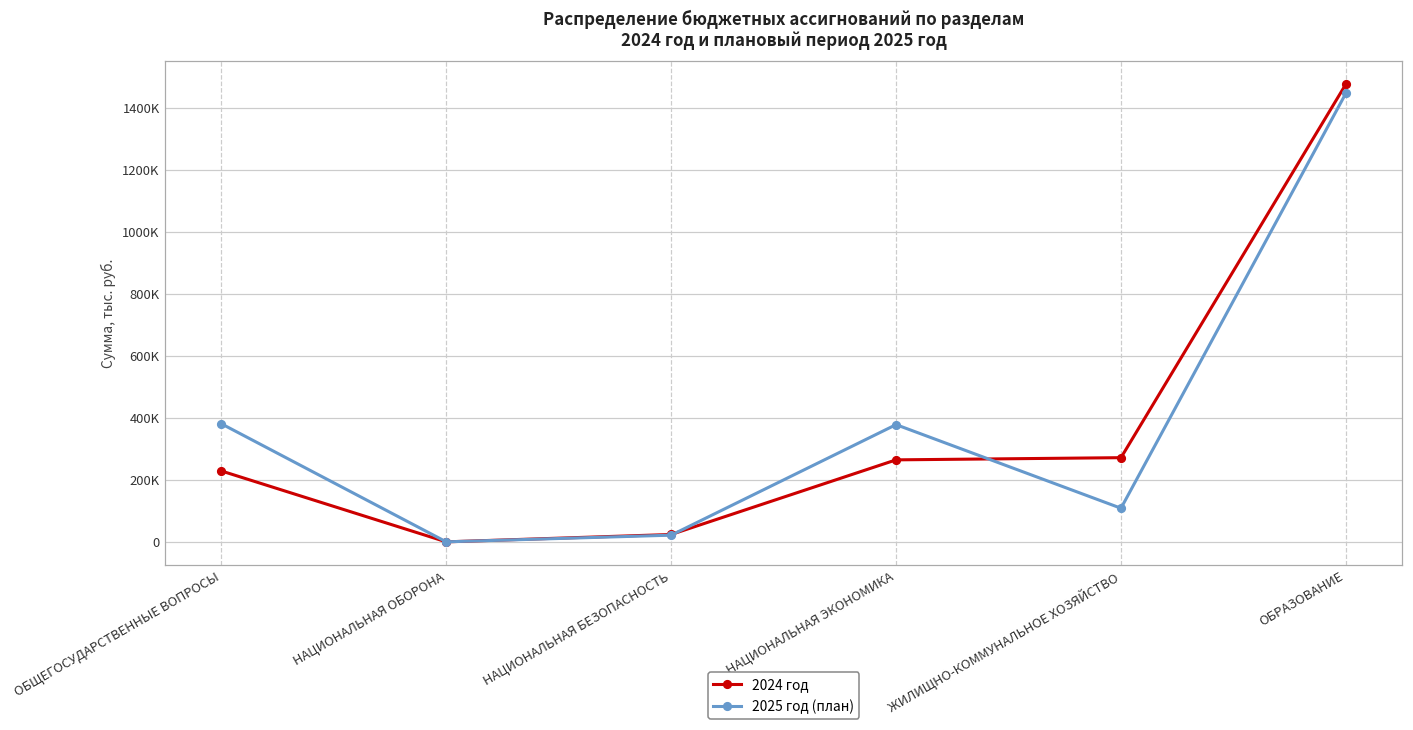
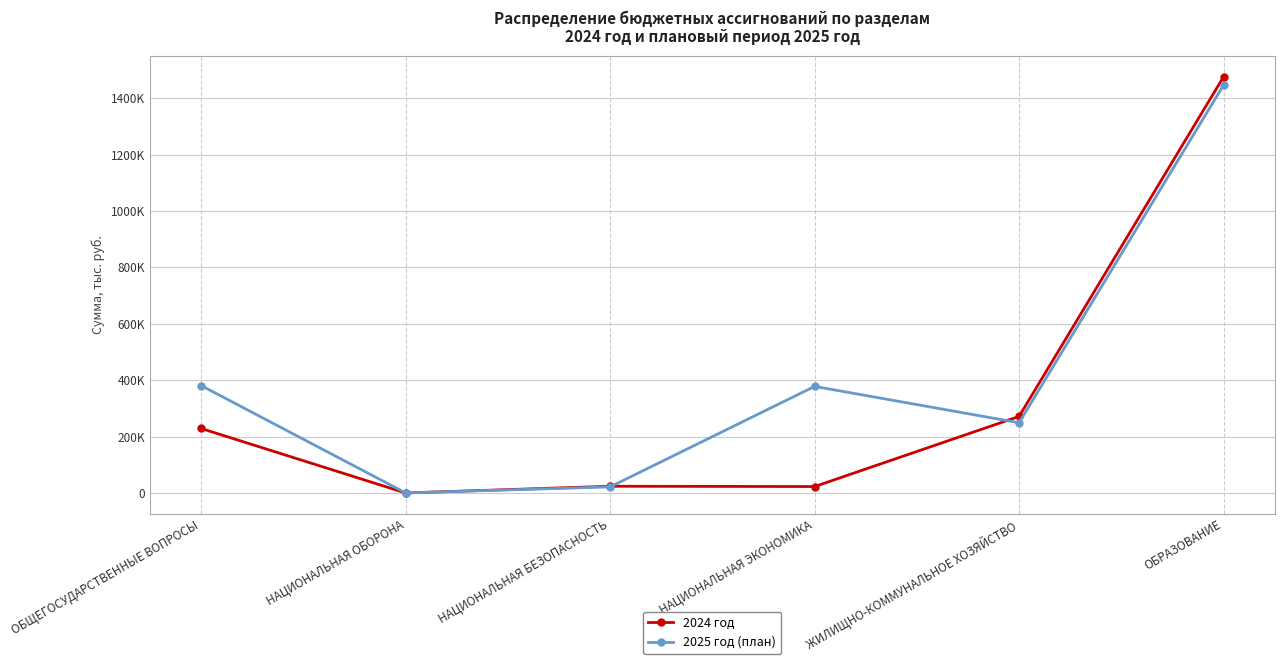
  {
    "2024 год": {
      "ОБЩЕГОСУДАРСТВЕННЫЕ ВОПРОСЫ": 230000,
-     "НАЦИОНАЛЬНАЯ ЭКОНОМИКА": 260000,
+     "НАЦИОНАЛЬНАЯ ЭКОНОМИКА": 20000,
      "ЖИЛИЩНО-КОММУНАЛЬНОЕ ХОЗЯЙСТВО": 270000,
      "ОБРАЗОВАНИЕ": 1480000
    },
    "2025 год (план)": {
      "ОБЩЕГОСУДАРСТВЕННЫЕ ВОПРОСЫ": 380000,
      "НАЦИОНАЛЬНАЯ ЭКОНОМИКА": 380000,
-     "ЖИЛИЩНО-КОММУНАЛЬНОЕ ХОЗЯЙСТВО": 110000,
+     "ЖИЛИЩНО-КОММУНАЛЬНОЕ ХОЗЯЙСТВО": 250000,
      "ОБРАЗОВАНИЕ": 1450000
    }
  }
